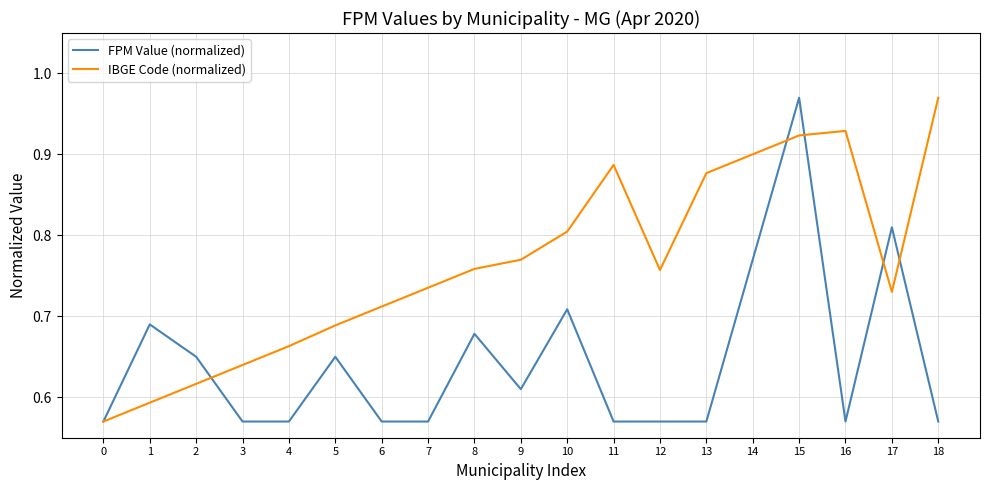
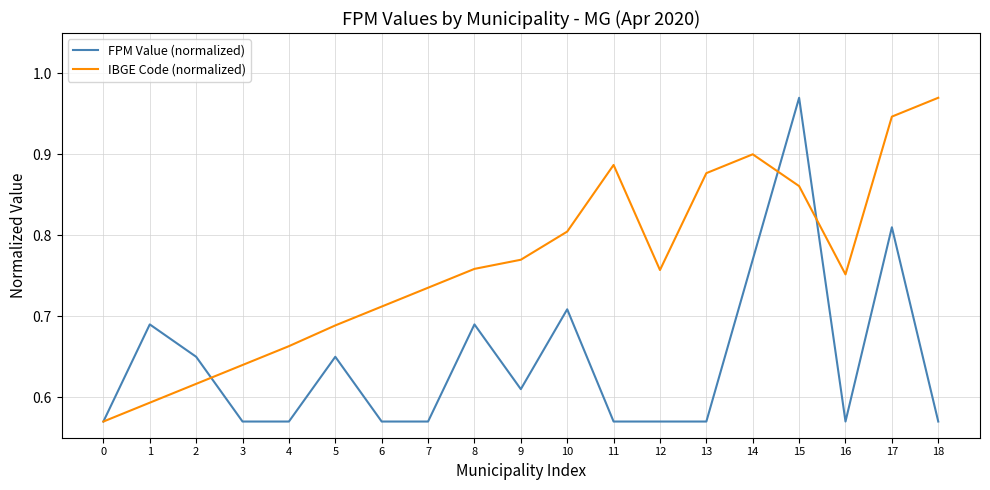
  {
    "FPM Value (normalized)": {
      "1": 0.69,
      "2": 0.65,
      "3": 0.57,
      "4": 0.57,
      "5": 0.65,
      "6": 0.57,
      "7": 0.57,
-     "8": 0.68,
+     "8": 0.69,
      "9": 0.61,
      "10": 0.71,
      "11": 0.57,
      "12": 0.57,
      "13": 0.57,
      "14": 0.77,
      "15": 0.97,
      "16": 0.57,
      "17": 0.81,
      "18": 0.57
    },
    "IBGE Code (normalized)": {
      "1": 0.59,
      "2": 0.62,
      "3": 0.64,
      "4": 0.66,
      "5": 0.69,
      "6": 0.71,
      "7": 0.74,
      "8": 0.76,
      "9": 0.77,
      "10": 0.80,
      "11": 0.89,
      "12": 0.76,
      "13": 0.88,
      "14": 0.90,
-     "15": 0.92,
-     "16": 0.93,
-     "17": 0.73,
+     "15": 0.86,
+     "16": 0.75,
+     "17": 0.95,
      "18": 0.97
    }
  }
